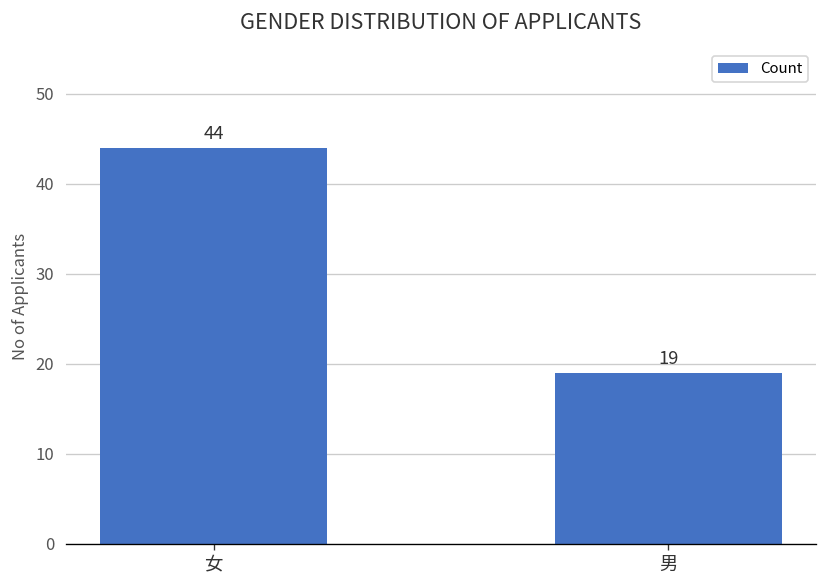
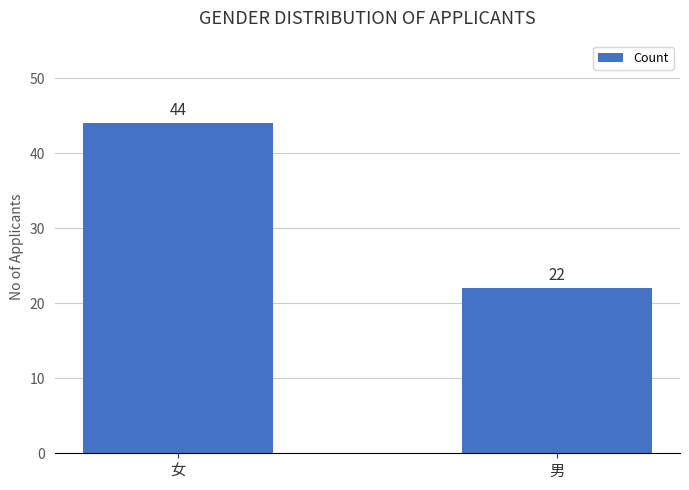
  {
    "女": 44,
-   "男": 19
+   "男": 22
  }
